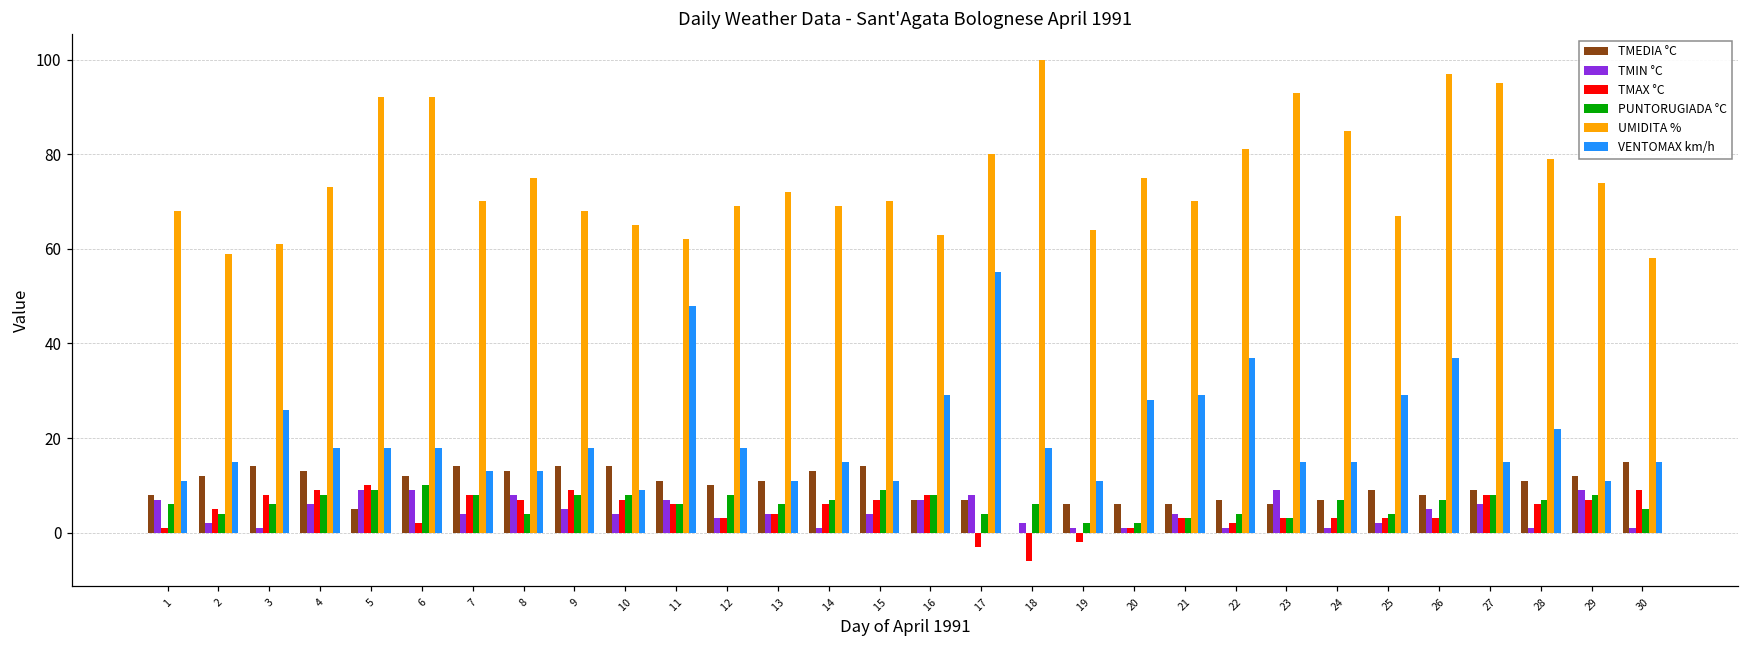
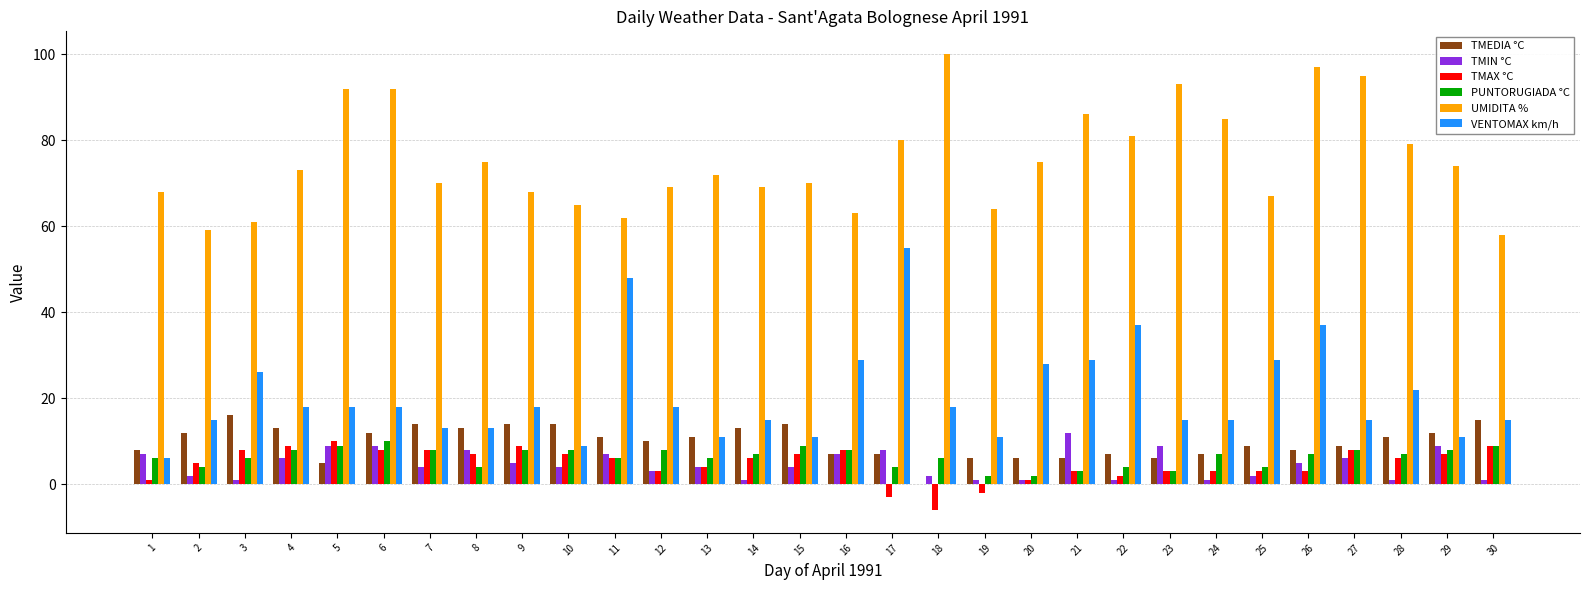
  {
    "TMEDIA °C": {
      "1": 8,
      "2": 12,
-     "3": 14,
+     "3": 16,
      "4": 13,
      "5": 5,
      "6": 12,
      "7": 14,
      "8": 13,
      "9": 14,
      "10": 14,
      "11": 11,
      "12": 10,
      "13": 11,
      "14": 13,
      "15": 14,
      "16": 7,
      "17": 7,
      "18": 0,
      "19": 6,
      "20": 6,
      "21": 6,
      "22": 7,
      "23": 6,
      "24": 7,
      "25": 9,
      "26": 8,
      "27": 9,
      "28": 11,
      "29": 12,
      "30": 15
    },
    "TMIN °C": {
      "1": 7,
      "2": 2,
      "3": 1,
      "4": 6,
      "5": 9,
      "6": 9,
      "7": 4,
      "8": 8,
      "9": 5,
      "10": 4,
      "11": 7,
      "12": 3,
      "13": 4,
      "14": 1,
      "15": 4,
      "16": 7,
      "17": 8,
      "18": 2,
      "19": 1,
      "20": 1,
-     "21": 4,
+     "21": 12,
      "22": 1,
      "23": 9,
      "24": 1,
      "25": 2,
      "26": 5,
      "27": 6,
      "28": 1,
      "29": 9,
      "30": 1
    },
    "TMAX °C": {
      "1": 1,
      "2": 5,
      "3": 8,
      "4": 9,
      "5": 10,
-     "6": 2,
+     "6": 8,
      "7": 8,
      "8": 7,
      "9": 9,
      "10": 7,
      "11": 6,
      "12": 3,
      "13": 4,
      "14": 6,
      "15": 7,
      "16": 8,
      "17": -3,
      "18": -6,
      "19": -2,
      "20": 1,
      "21": 3,
      "22": 2,
      "23": 3,
      "24": 3,
      "25": 3,
      "26": 3,
      "27": 8,
      "28": 6,
      "29": 7,
      "30": 9
    },
    "PUNTORUGIADA °C": {
      "1": 6,
      "2": 4,
      "3": 6,
      "4": 8,
      "5": 9,
      "6": 10,
      "7": 8,
      "8": 4,
      "9": 8,
      "10": 8,
      "11": 6,
      "12": 8,
      "13": 6,
      "14": 7,
      "15": 9,
      "16": 8,
      "17": 4,
      "18": 6,
      "19": 2,
      "20": 2,
      "21": 3,
      "22": 4,
      "23": 3,
      "24": 7,
      "25": 4,
      "26": 7,
      "27": 8,
      "28": 7,
      "29": 8,
-     "30": 5
+     "30": 9
    },
    "UMIDITA %": {
      "1": 68,
      "2": 59,
      "3": 61,
      "4": 73,
      "5": 92,
      "6": 92,
      "7": 70,
      "8": 75,
      "9": 68,
      "10": 65,
      "11": 62,
      "12": 69,
      "13": 72,
      "14": 69,
      "15": 70,
      "16": 63,
      "17": 80,
      "18": 100,
      "19": 64,
      "20": 75,
-     "21": 70,
+     "21": 86,
      "22": 81,
      "23": 93,
      "24": 85,
      "25": 67,
      "26": 97,
      "27": 95,
      "28": 79,
      "29": 74,
      "30": 58
    },
    "VENTOMAX km/h": {
-     "1": 11,
+     "1": 6,
      "2": 15,
      "3": 26,
      "4": 18,
      "5": 18,
      "6": 18,
      "7": 13,
      "8": 13,
      "9": 18,
      "10": 9,
      "11": 48,
      "12": 18,
      "13": 11,
      "14": 15,
      "15": 11,
      "16": 29,
      "17": 55,
      "18": 18,
      "19": 11,
      "20": 28,
      "21": 29,
      "22": 37,
      "23": 15,
      "24": 15,
      "25": 29,
      "26": 37,
      "27": 15,
      "28": 22,
      "29": 11,
      "30": 15
    }
  }
